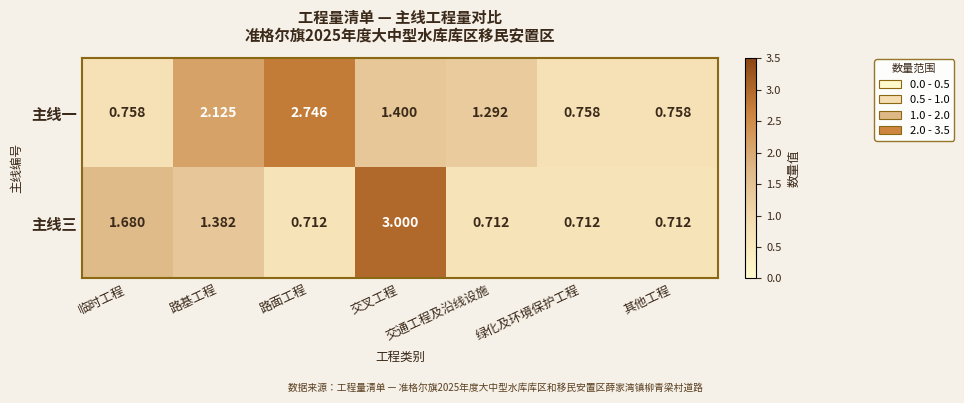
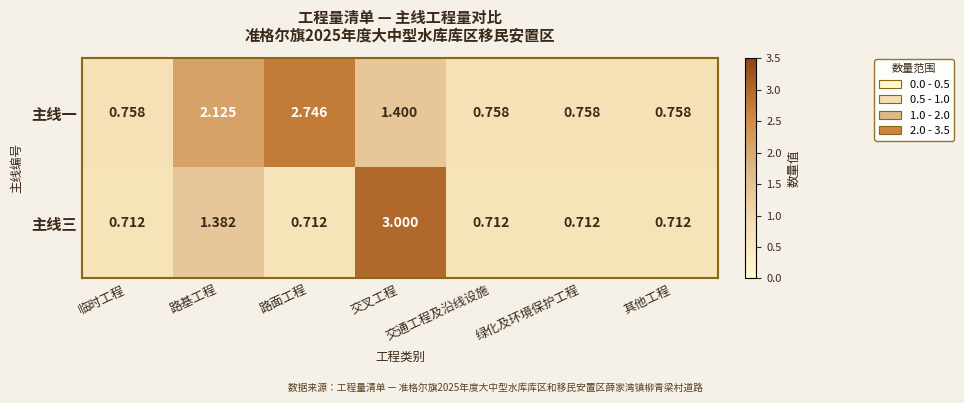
  {
    "主线一": {
      "临时工程": 0.758,
      "路基工程": 2.125,
      "路面工程": 2.746,
      "交叉工程": 1.400,
-     "交通工程及沿线设施": 1.292,
+     "交通工程及沿线设施": 0.758,
      "绿化及环境保护工程": 0.758,
      "其他工程": 0.758
    },
    "主线三": {
-     "临时工程": 1.680,
+     "临时工程": 0.712,
      "路基工程": 1.382,
      "路面工程": 0.712,
      "交叉工程": 3.000,
      "交通工程及沿线设施": 0.712,
      "绿化及环境保护工程": 0.712,
      "其他工程": 0.712
    }
  }
